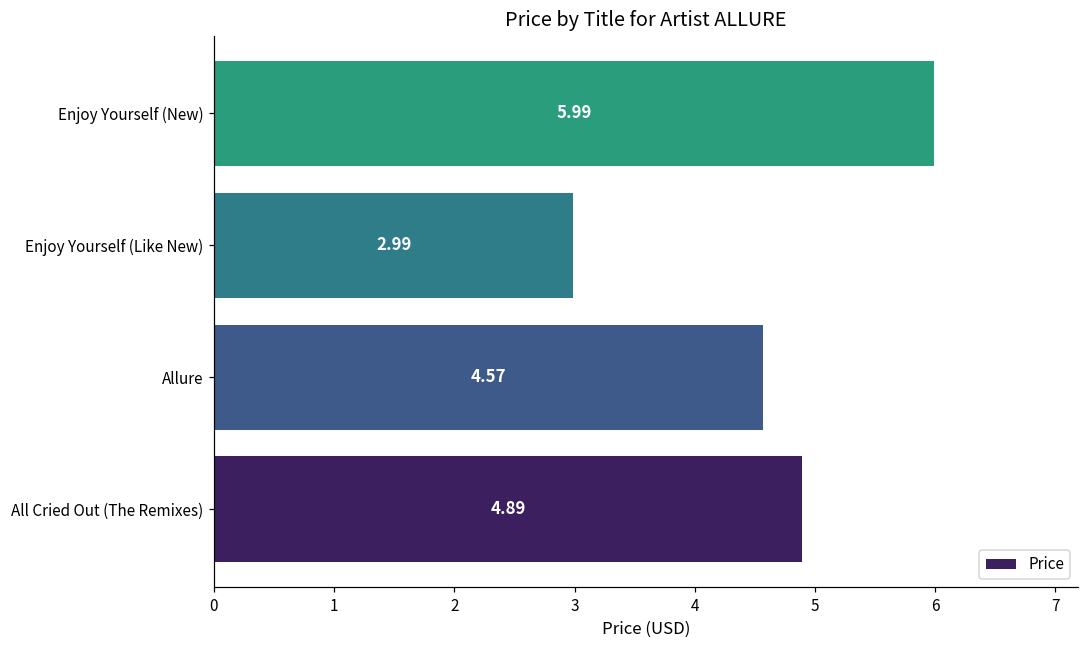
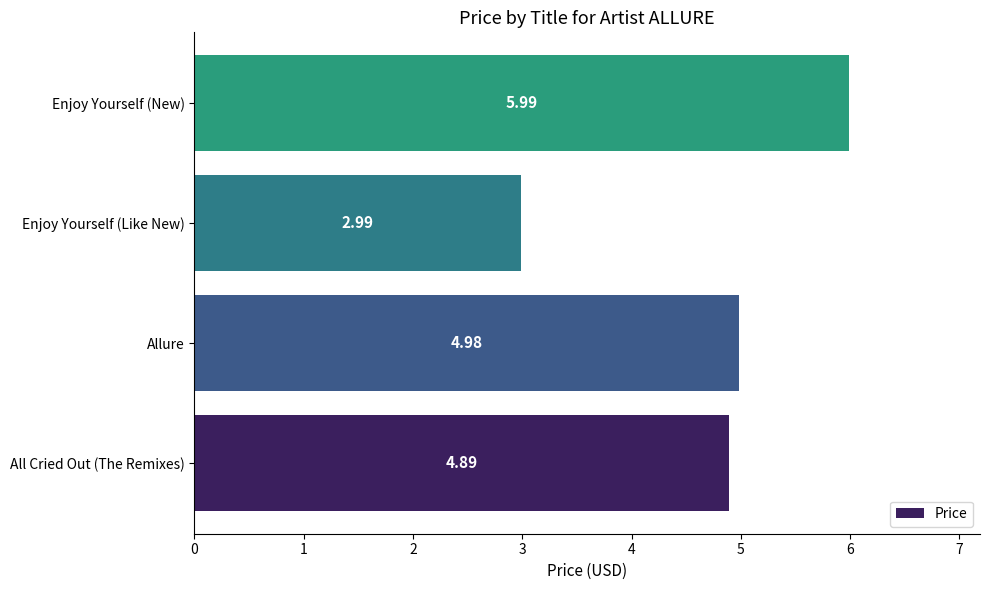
  {
    "Enjoy Yourself (New)": 5.99,
    "Enjoy Yourself (Like New)": 2.99,
-   "Allure": 4.57,
+   "Allure": 4.98,
    "All Cried Out (The Remixes)": 4.89
  }
